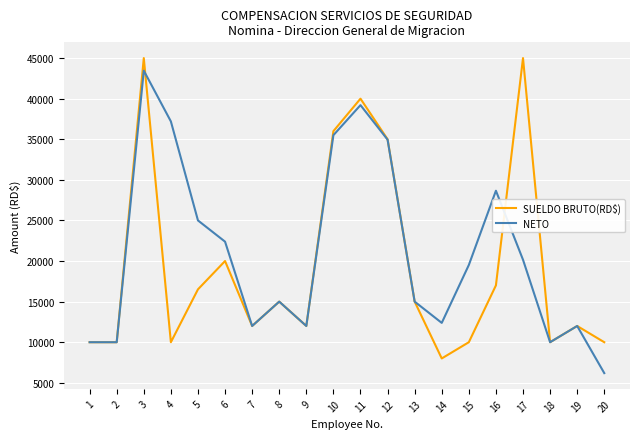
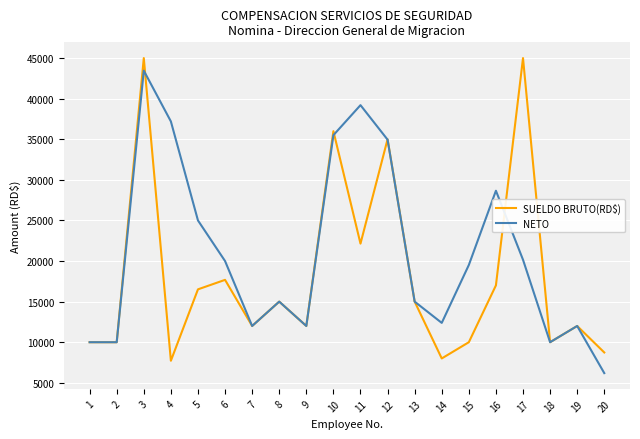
  {
    "SUELDO BRUTO(RD$)": {
      "3": 45000,
-     "4": 10000,
+     "4": 8000,
      "5": 17000,
-     "6": 20000,
+     "6": 18000,
      "10": 36000,
-     "11": 40000,
+     "11": 22000,
      "14": 8000,
      "15": 10000,
      "16": 17000,
      "17": 45000,
-     "20": 10000
+     "20": 9000
    },
    "NETO": {
      "3": 43000,
      "4": 37000,
      "5": 25000,
-     "6": 22000,
+     "6": 20000,
      "10": 36000,
      "11": 39000,
      "14": 12000,
      "15": 20000,
      "16": 29000,
      "17": 20000,
      "20": 6000
    }
  }
